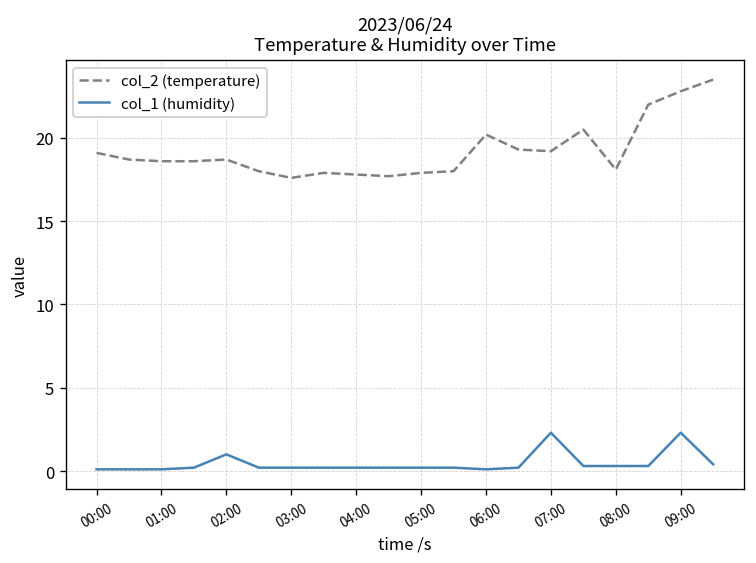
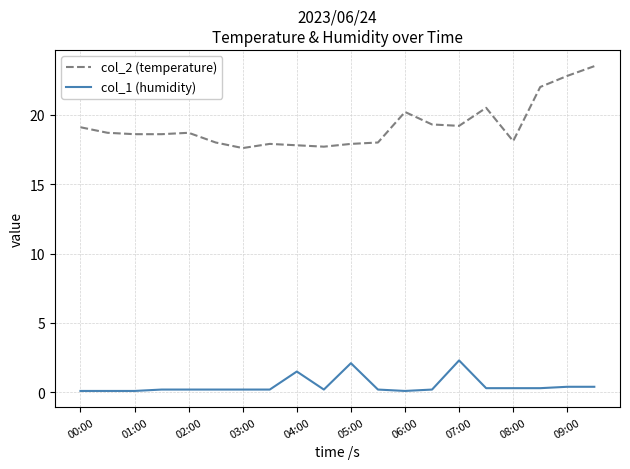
  {
    "col_2 (temperature)": {
      "00:00": 19.1,
      "01:00": 18.6,
      "02:00": 18.7,
      "03:00": 17.6,
      "04:00": 17.8,
      "05:00": 17.9,
      "06:00": 20.2,
      "07:00": 19.2,
      "08:00": 18.1,
      "09:00": 22.8
    },
    "col_1 (humidity)": {
      "00:00": 0.1,
      "01:00": 0.1,
-     "02:00": 1.0,
+     "02:00": 0.2,
      "03:00": 0.2,
-     "04:00": 0.2,
-     "05:00": 0.2,
+     "04:00": 1.5,
+     "05:00": 2.1,
      "06:00": 0.1,
      "07:00": 2.3,
      "08:00": 0.3,
-     "09:00": 2.3
+     "09:00": 0.4
    }
  }
